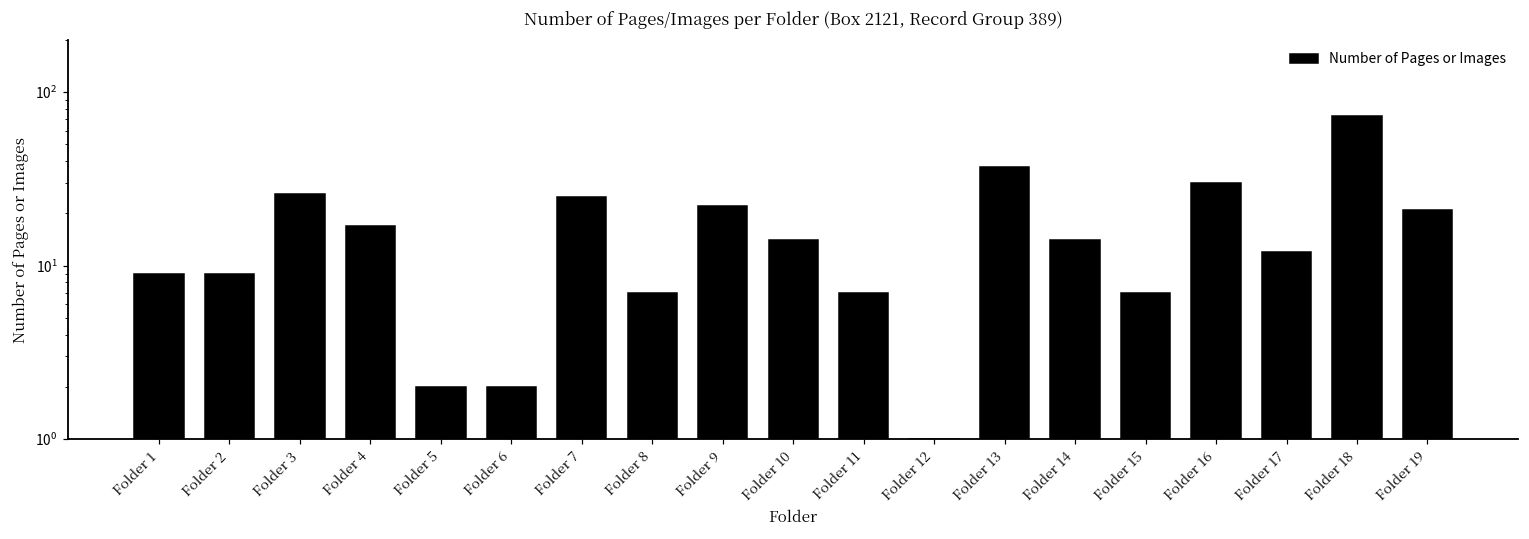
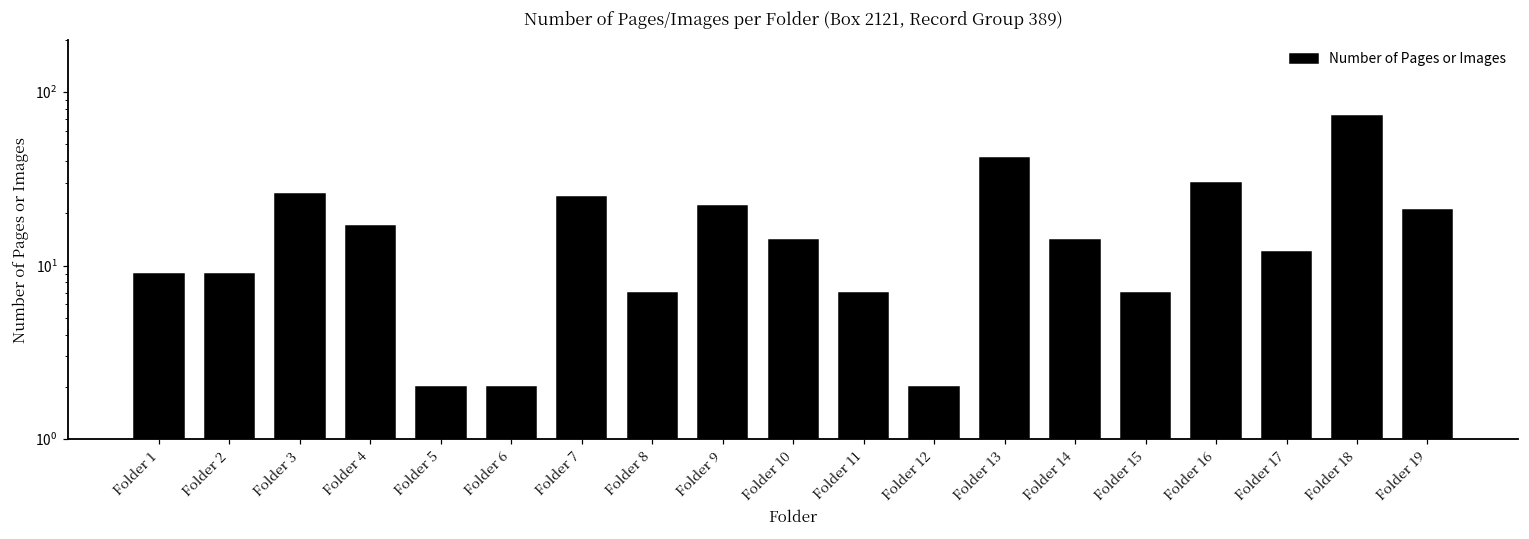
  {
    "Folder 1": 9,
    "Folder 2": 9,
    "Folder 3": 26,
    "Folder 4": 17,
    "Folder 5": 2,
    "Folder 6": 2,
    "Folder 7": 25,
    "Folder 8": 7,
    "Folder 9": 22,
    "Folder 10": 14,
    "Folder 11": 7,
-   "Folder 12": 1,
-   "Folder 13": 37,
+   "Folder 12": 2,
+   "Folder 13": 42,
    "Folder 14": 14,
    "Folder 15": 7,
    "Folder 16": 30,
    "Folder 17": 12,
    "Folder 18": 70,
    "Folder 19": 21
  }
